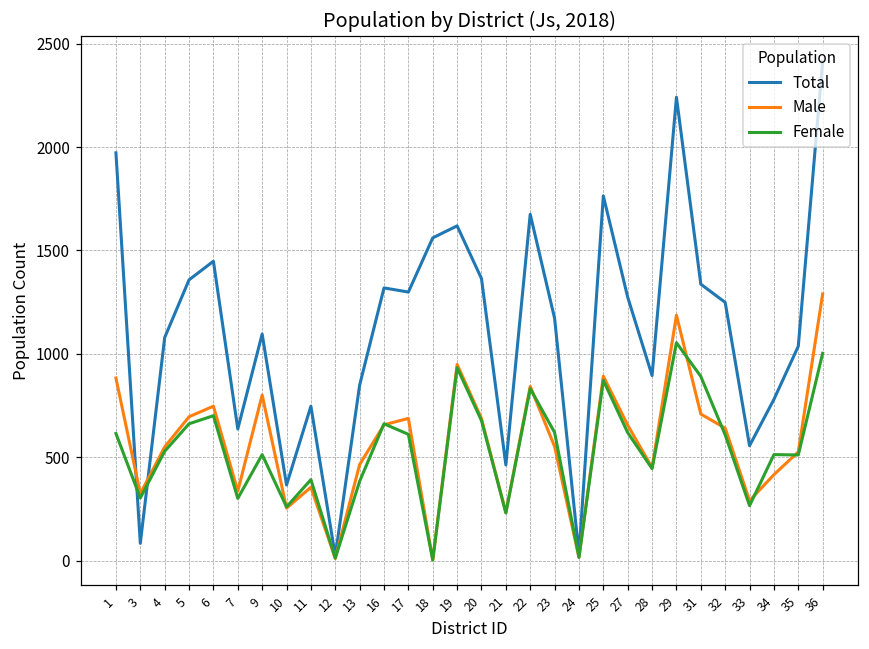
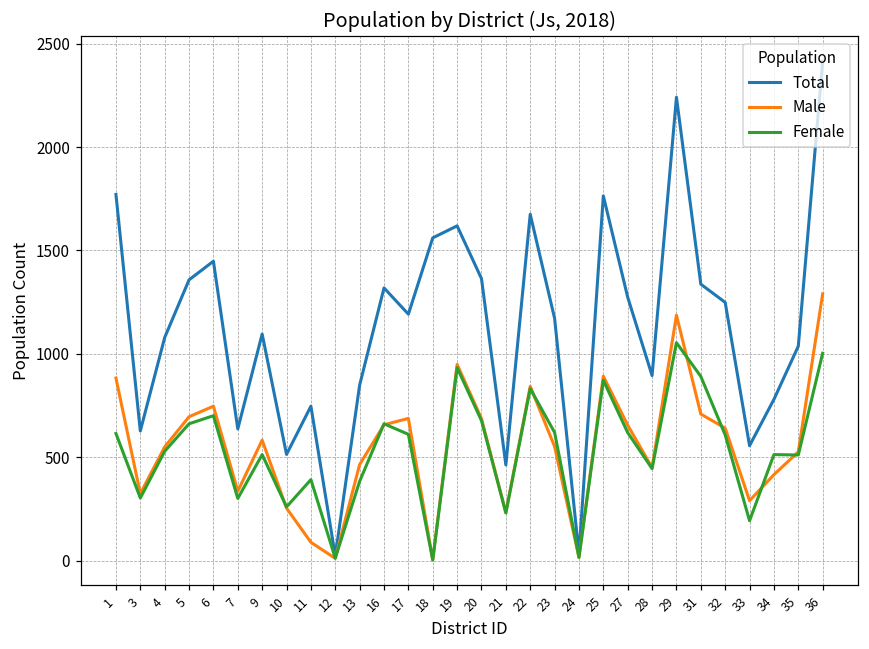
  {
    "Total": {
-     "1": 1970,
-     "3": 80,
+     "1": 1770,
+     "3": 630,
      "4": 1080,
      "5": 1360,
      "6": 1450,
      "7": 640,
      "9": 1100,
-     "10": 370,
+     "10": 510,
      "11": 750,
      "13": 850,
      "16": 1320,
-     "17": 1300,
+     "17": 1190,
      "18": 1560,
      "19": 1620,
      "20": 1360,
      "21": 460,
      "22": 1680,
      "23": 1170,
      "24": 30,
      "25": 1760,
      "27": 1270,
      "28": 900,
      "29": 2240,
      "31": 1340,
      "32": 1250,
      "33": 560,
      "34": 780,
      "35": 1040
    },
    "Male": {
      "1": 880,
      "3": 320,
      "4": 550,
      "5": 700,
      "6": 750,
      "7": 340,
-     "9": 800,
-     "11": 360,
+     "9": 580,
+     "11": 90,
      "13": 470,
      "17": 690,
      "19": 950,
      "23": 550,
      "25": 890,
      "27": 660,
      "29": 1190,
      "31": 710,
      "32": 640,
      "33": 290,
      "34": 420,
      "35": 530,
      "36": 1290
    },
    "Female": {
      "1": 620,
      "3": 300,
      "4": 530,
      "5": 660,
      "6": 700,
      "7": 300,
      "9": 510,
      "11": 390,
      "13": 380,
      "17": 610,
      "19": 930,
      "23": 620,
      "25": 870,
      "27": 620,
      "29": 1050,
      "31": 890,
      "32": 610,
-     "33": 270,
+     "33": 190,
      "34": 510,
      "35": 510,
      "36": 1000
    }
  }
